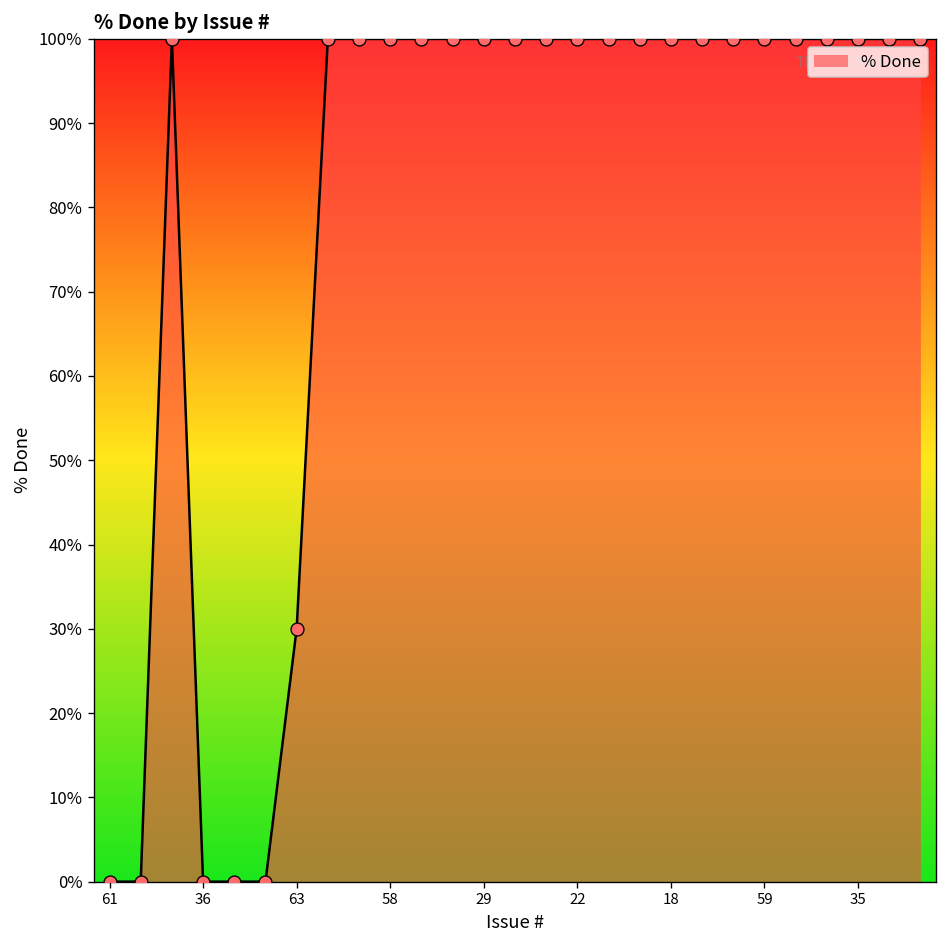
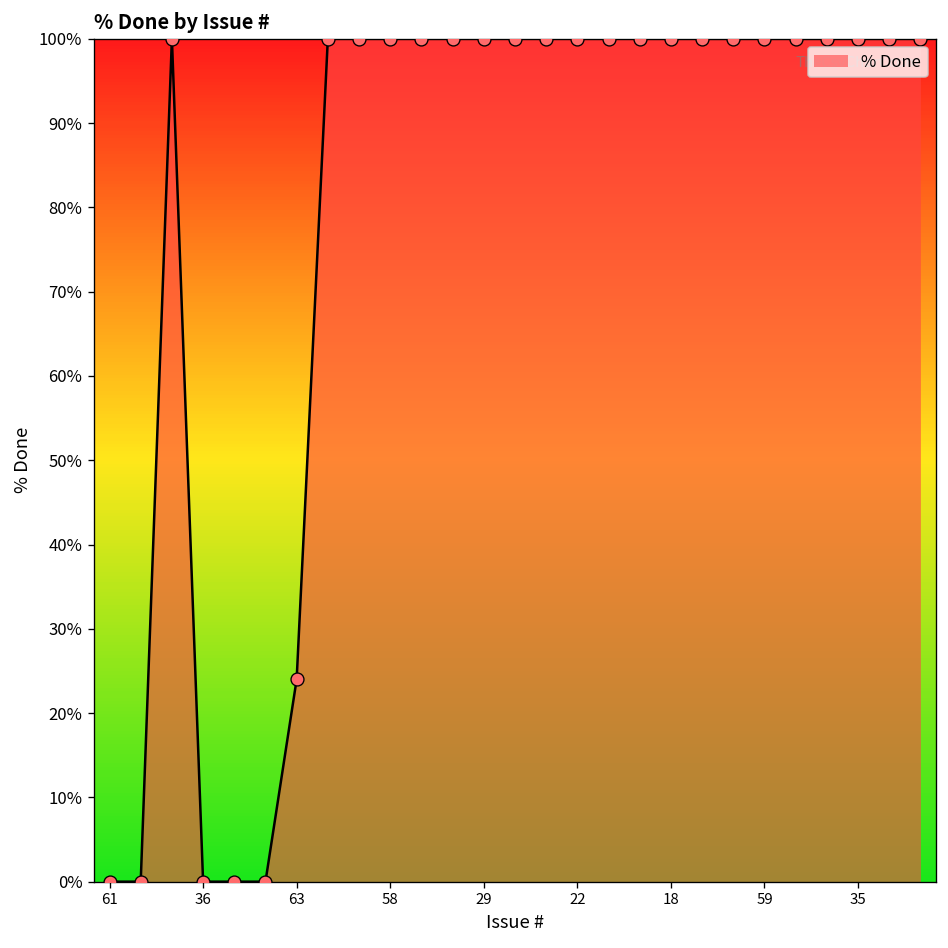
  {
    "61": "0%",
    "36": "0%",
-   "63": "30%",
+   "63": "24%",
    "58": "100%",
    "29": "100%",
    "18": "100%",
    "59": "100%",
    "35": "100%"
  }
